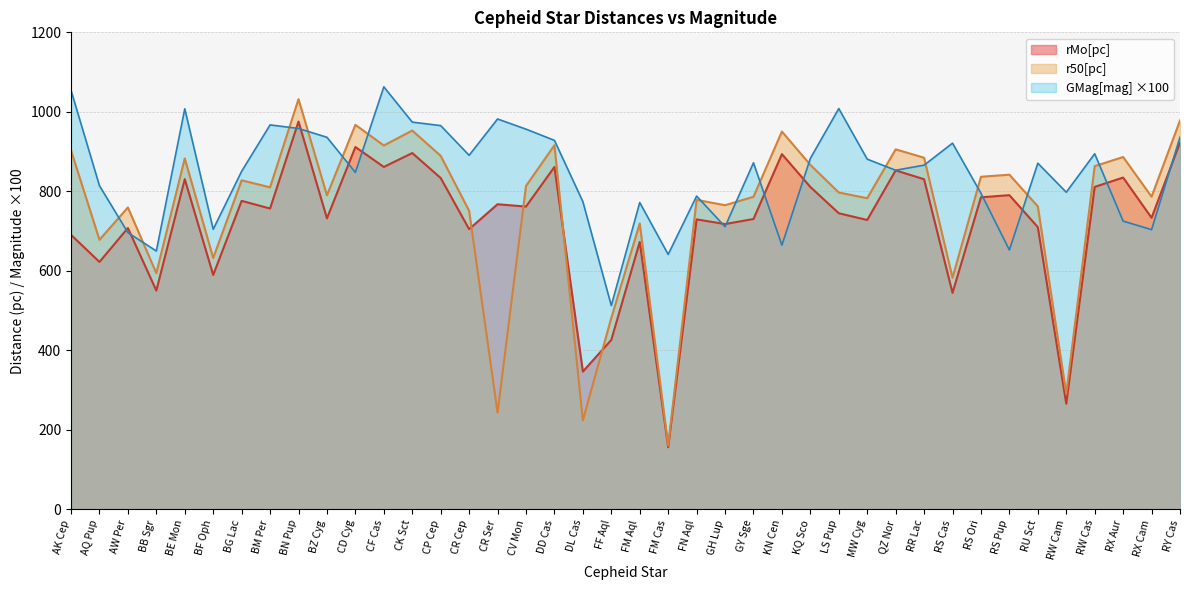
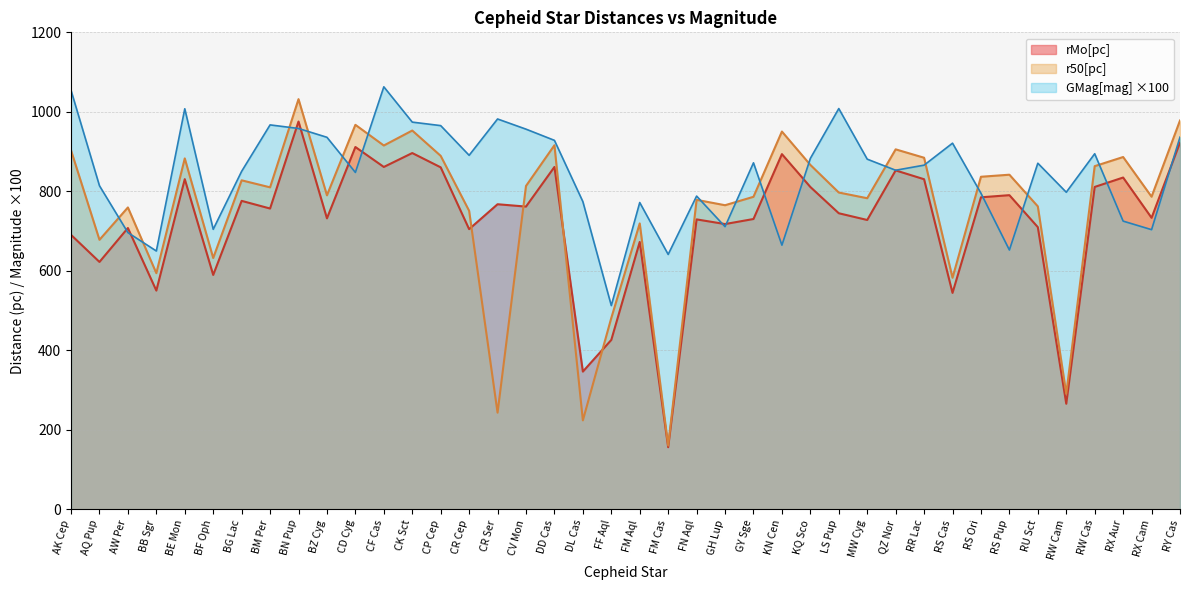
  {
    "rMo[pc]": {
      "AK Cep": 690,
      "AQ Pup": 620,
      "AW Per": 710,
      "BB Sgr": 550,
      "BE Mon": 830,
      "BF Oph": 590,
      "BG Lac": 780,
      "BM Per": 760,
      "BN Pup": 980,
      "BZ Cyg": 730,
      "CD Cyg": 910,
      "CF Cas": 860,
      "CK Sct": 900,
-     "CP Cep": 830,
+     "CP Cep": 860,
      "CR Cep": 700,
      "CR Ser": 770,
      "CV Mon": 760,
      "DD Cas": 860,
      "DL Cas": 350,
      "FF Aql": 430,
      "FM Aql": 670,
      "FN Aql": 730,
      "GH Lup": 720,
      "GY Sge": 730,
      "KN Cen": 890,
      "KQ Sco": 810,
      "LS Pup": 740,
      "MW Cyg": 730,
      "RR Lac": 830,
      "RS Cas": 540,
      "RS Ori": 780,
      "RS Pup": 790,
      "RU Sct": 710,
      "RW Cam": 270,
      "RW Cas": 810,
      "RX Aur": 830,
      "RX Cam": 730,
      "RY Cas": 920
    },
    "r50[pc]": {
      "AK Cep": 900,
      "AQ Pup": 680,
      "AW Per": 760,
      "BB Sgr": 590,
      "BE Mon": 880,
      "BF Oph": 630,
      "BG Lac": 830,
      "BM Per": 810,
      "BN Pup": 1030,
      "BZ Cyg": 790,
      "CD Cyg": 970,
      "CF Cas": 920,
      "CK Sct": 950,
      "CP Cep": 890,
      "CR Cep": 750,
      "CR Ser": 240,
      "CV Mon": 810,
      "DD Cas": 920,
      "DL Cas": 220,
      "FF Aql": 480,
      "FM Aql": 720,
      "FN Aql": 780,
      "GH Lup": 760,
      "GY Sge": 790,
      "KN Cen": 950,
      "KQ Sco": 870,
      "LS Pup": 800,
      "MW Cyg": 780,
      "QZ Nor": 910,
      "RR Lac": 880,
      "RS Cas": 580,
      "RS Ori": 840,
      "RS Pup": 840,
      "RU Sct": 760,
      "RW Cam": 290,
      "RW Cas": 860,
      "RX Aur": 890,
      "RX Cam": 790,
      "RY Cas": 980
    },
    "GMag[mag] ×100": {
      "AK Cep": 1050,
      "AQ Pup": 810,
      "AW Per": 700,
      "BB Sgr": 650,
      "BE Mon": 1010,
      "BF Oph": 700,
      "BG Lac": 850,
      "BM Per": 970,
      "BN Pup": 960,
      "BZ Cyg": 940,
      "CD Cyg": 850,
      "CF Cas": 1060,
      "CK Sct": 970,
      "CP Cep": 970,
      "CR Cep": 890,
      "CR Ser": 980,
      "CV Mon": 960,
      "DD Cas": 930,
      "DL Cas": 770,
      "FF Aql": 510,
      "FM Aql": 770,
      "FM Cas": 640,
      "FN Aql": 790,
      "GH Lup": 710,
      "GY Sge": 870,
      "KN Cen": 660,
      "KQ Sco": 880,
      "LS Pup": 1010,
      "MW Cyg": 880,
      "RR Lac": 870,
      "RS Cas": 920,
      "RS Ori": 800,
      "RS Pup": 650,
      "RU Sct": 870,
      "RW Cam": 800,
      "RW Cas": 890,
      "RX Aur": 730,
      "RX Cam": 700,
      "RY Cas": 940
    }
  }
